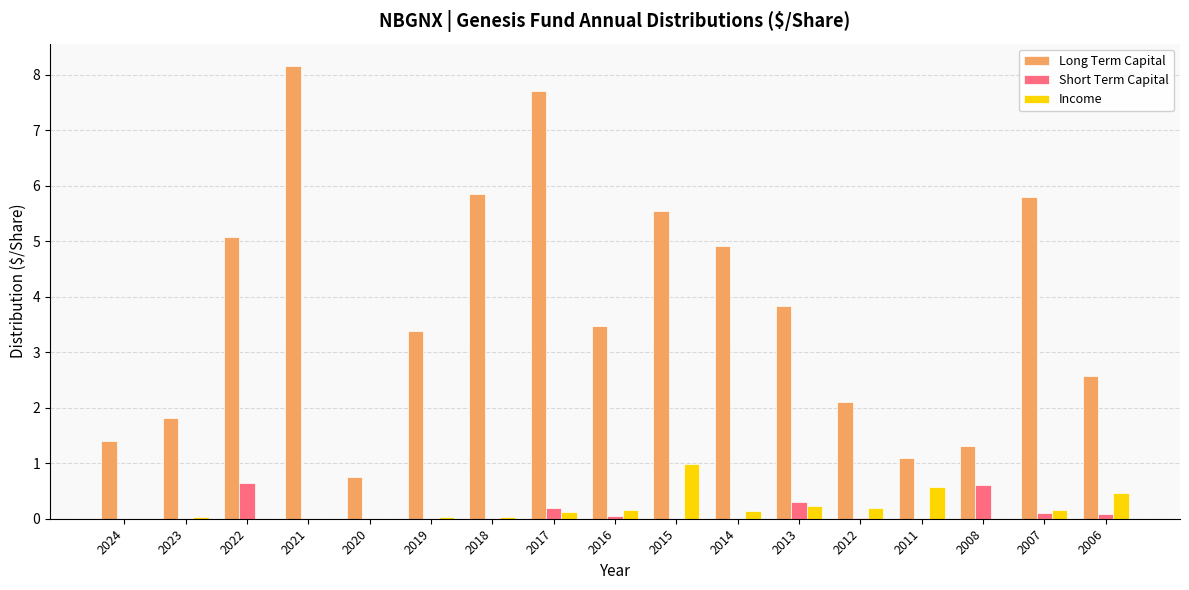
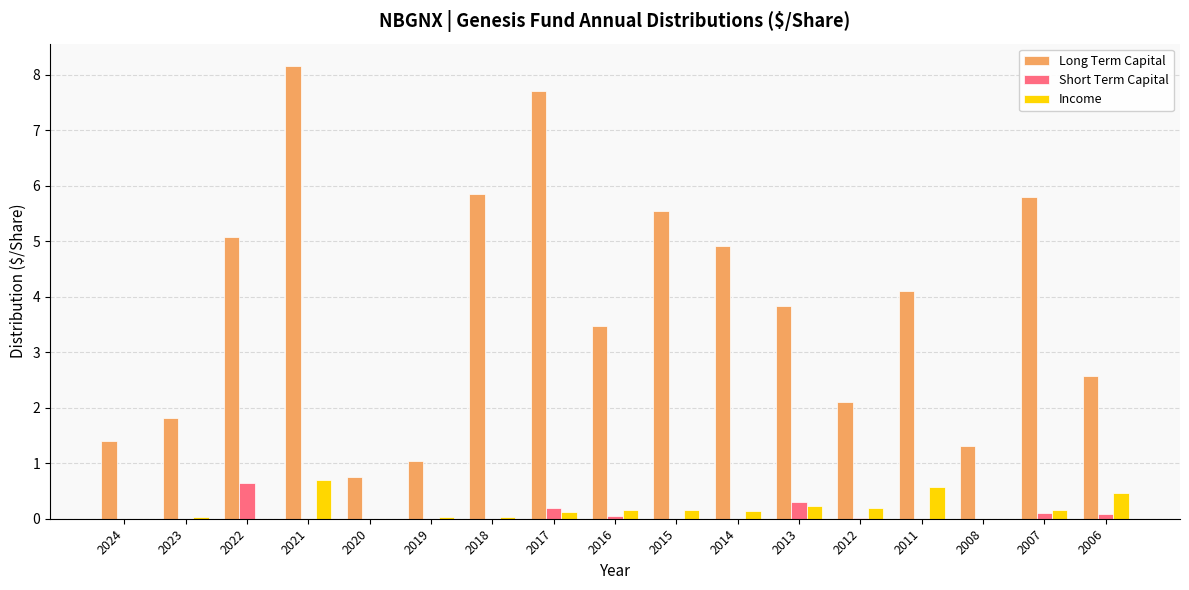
  {
    "Long Term Capital": {
      "2024": 1.4,
      "2023": 1.8,
      "2022": 5.1,
      "2021": 8.2,
      "2020": 0.8,
-     "2019": 3.4,
+     "2019": 1.0,
      "2018": 5.8,
      "2017": 7.7,
      "2016": 3.5,
      "2015": 5.5,
      "2014": 4.9,
      "2013": 3.8,
      "2012": 2.1,
-     "2011": 1.1,
+     "2011": 4.1,
      "2008": 1.3,
      "2007": 5.8,
      "2006": 2.6
    },
    "Short Term Capital": {
      "2024": 0.0,
      "2023": 0.0,
      "2022": 0.6,
      "2020": 0.0,
      "2019": 0.0,
      "2018": 0.0,
      "2017": 0.2,
      "2015": 0.0,
      "2014": 0.0,
      "2013": 0.3,
      "2011": 0.0,
-     "2008": 0.6,
+     "2008": 0.0,
      "2007": 0.1,
      "2006": 0.1
    },
    "Income": {
      "2024": 0.0,
      "2022": 0.0,
-     "2021": 0.0,
+     "2021": 0.7,
      "2020": 0.0,
      "2017": 0.1,
      "2016": 0.2,
-     "2015": 1.0,
+     "2015": 0.2,
      "2014": 0.1,
      "2013": 0.2,
      "2012": 0.2,
      "2011": 0.6,
      "2008": 0.0,
      "2007": 0.2,
      "2006": 0.5
    }
  }
